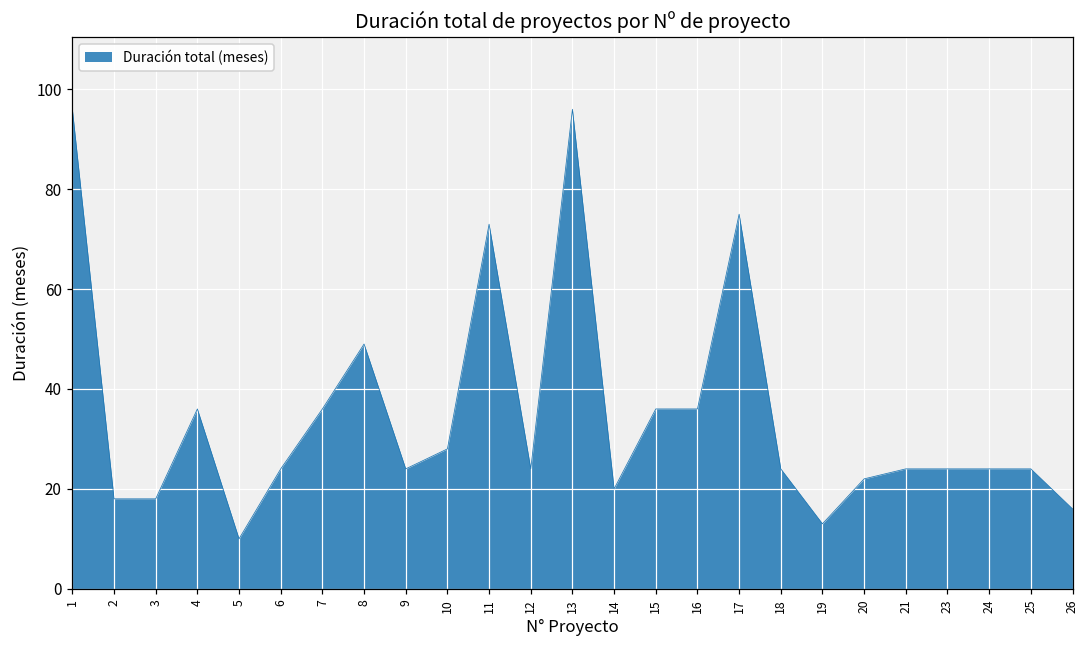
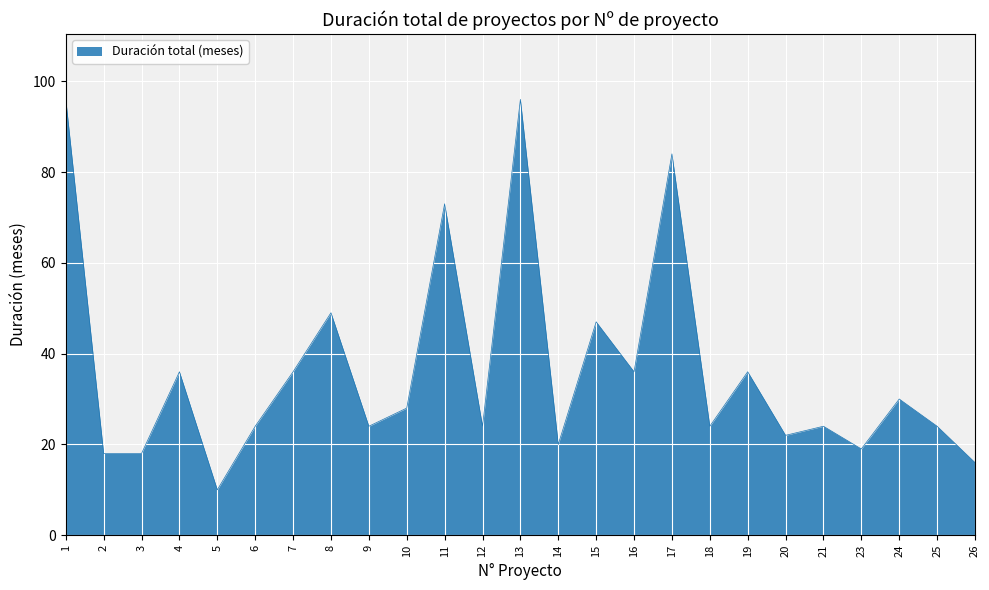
  {
    "1": 96,
    "2": 18,
    "3": 18,
    "4": 36,
    "5": 10,
    "6": 24,
    "7": 36,
    "8": 49,
    "9": 24,
    "10": 28,
    "11": 73,
    "12": 24,
    "13": 96,
    "14": 20,
-   "15": 36,
+   "15": 47,
    "16": 36,
-   "17": 75,
+   "17": 84,
    "18": 24,
-   "19": 13,
+   "19": 36,
    "20": 22,
    "21": 24,
-   "23": 24,
-   "24": 24,
+   "23": 19,
+   "24": 30,
    "25": 24,
    "26": 16
  }
